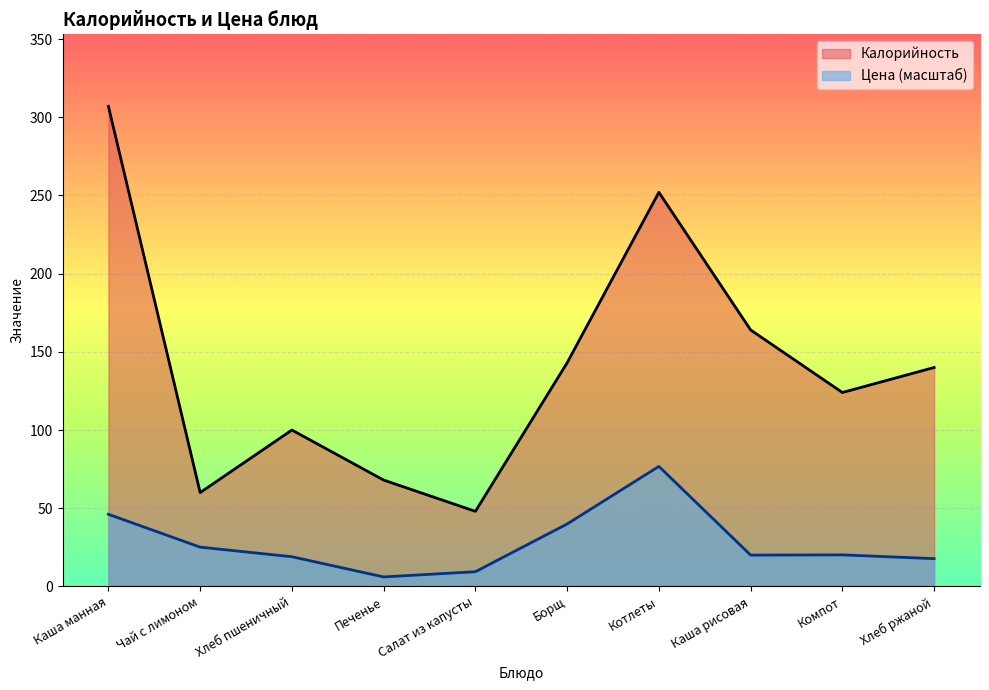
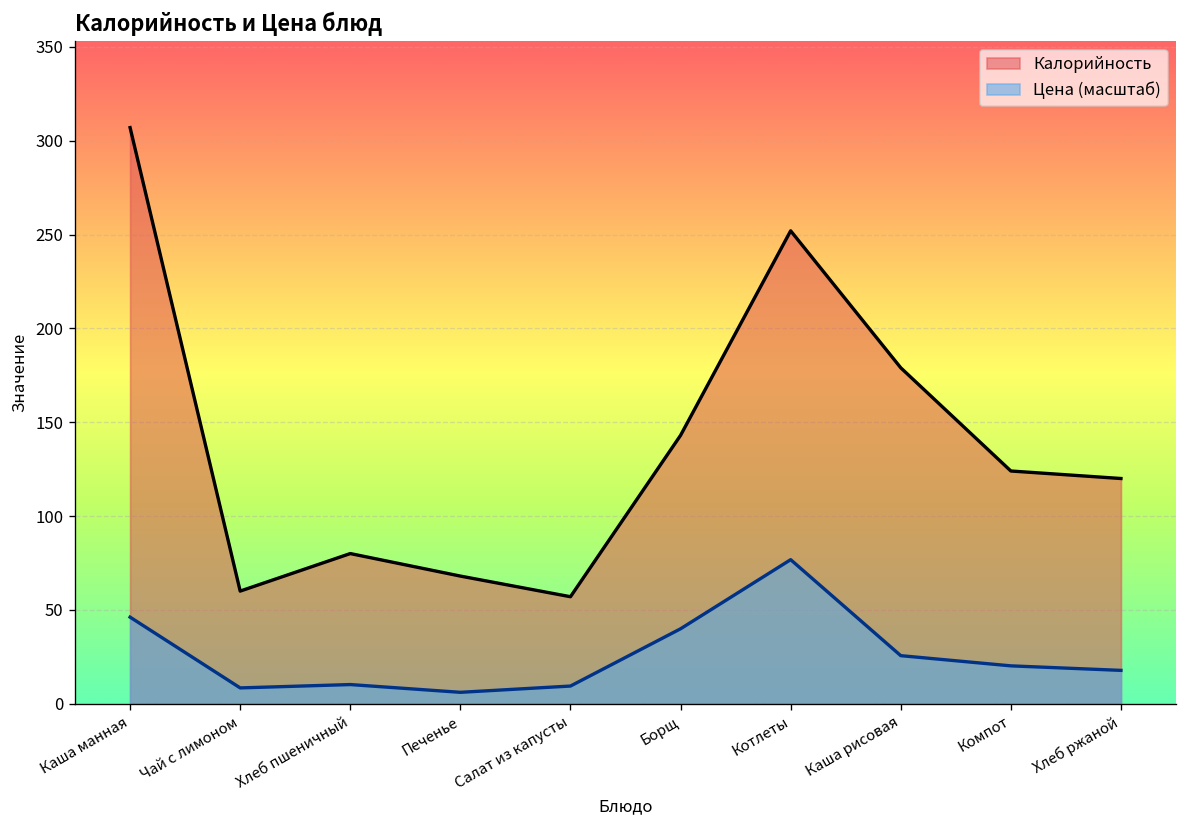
  {
    "Калорийность": {
      "Каша манная": 307,
      "Чай с лимоном": 60,
-     "Хлеб пшеничный": 100,
+     "Хлеб пшеничный": 80,
      "Печенье": 68,
-     "Салат из капусты": 48,
+     "Салат из капусты": 57,
      "Борщ": 143,
      "Котлеты": 252,
-     "Каша рисовая": 164,
+     "Каша рисовая": 179,
      "Компот": 124,
-     "Хлеб ржаной": 140
+     "Хлеб ржаной": 120
    },
    "Цена (масштаб)": {
      "Каша манная": 46,
-     "Чай с лимоном": 25,
-     "Хлеб пшеничный": 19,
+     "Чай с лимоном": 8,
+     "Хлеб пшеничный": 10,
      "Печенье": 6,
      "Салат из капусты": 9,
      "Борщ": 40,
      "Котлеты": 77,
-     "Каша рисовая": 20,
+     "Каша рисовая": 26,
      "Компот": 20,
      "Хлеб ржаной": 18
    }
  }
